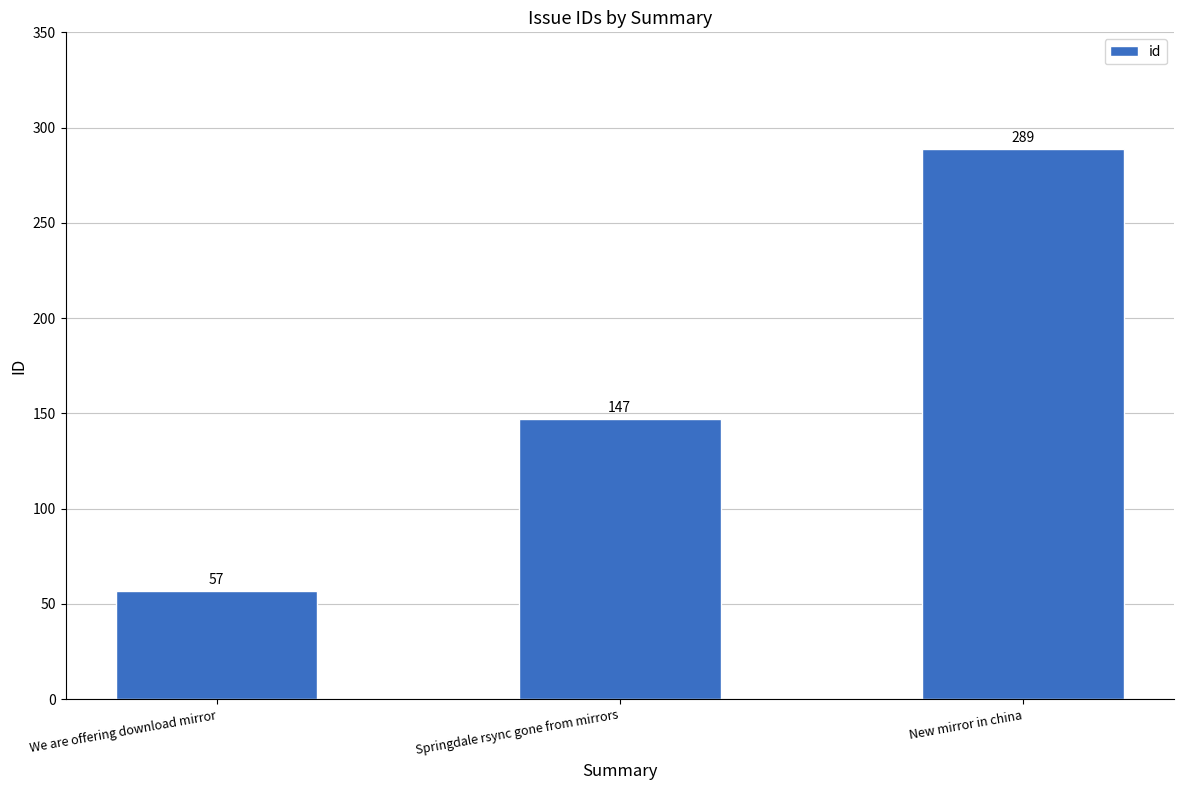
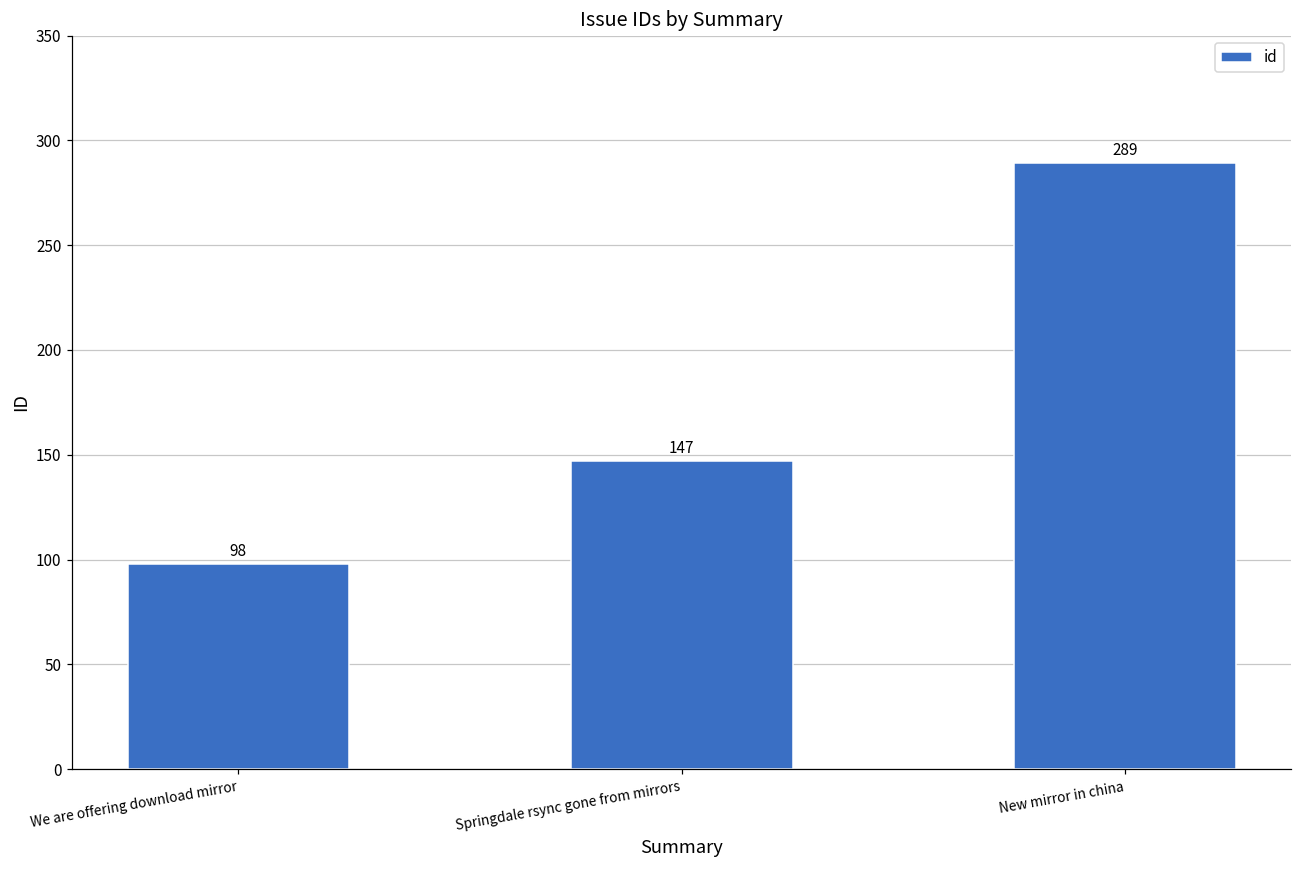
  {
-   "We are offering download mirror": 57,
+   "We are offering download mirror": 98,
    "Springdale rsync gone from mirrors": 147,
    "New mirror in china": 289
  }
